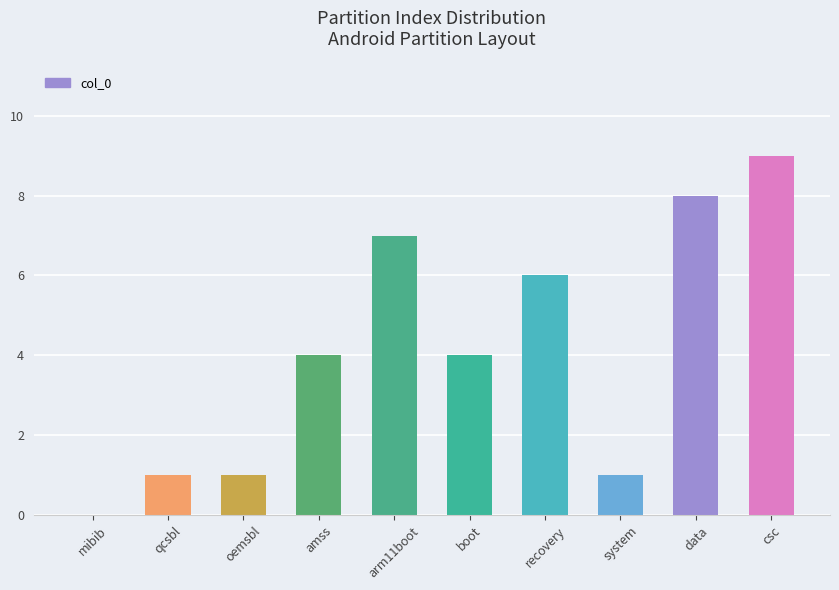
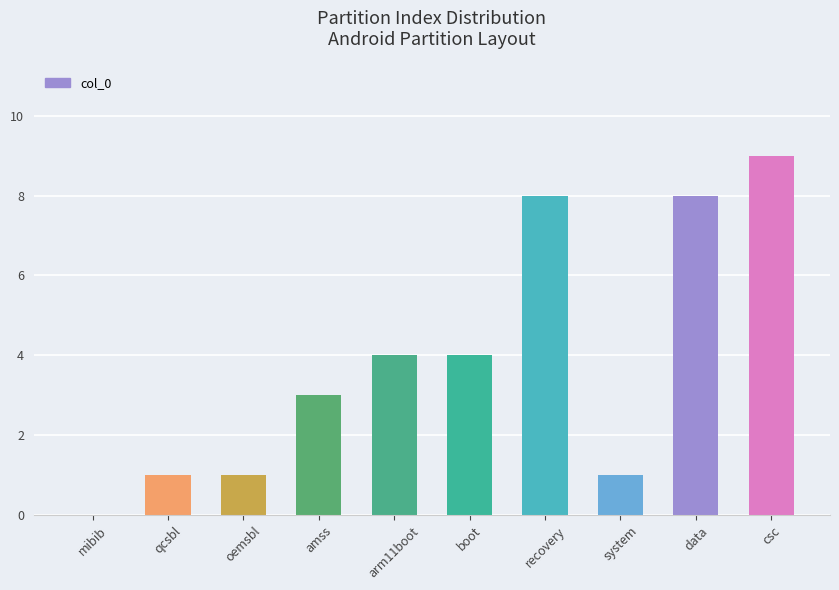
  {
    "mibib": 0,
    "qcsbl": 1,
    "oemsbl": 1,
-   "amss": 4,
-   "arm11boot": 7,
+   "amss": 3,
+   "arm11boot": 4,
    "boot": 4,
-   "recovery": 6,
+   "recovery": 8,
    "system": 1,
    "data": 8,
    "csc": 9
  }
